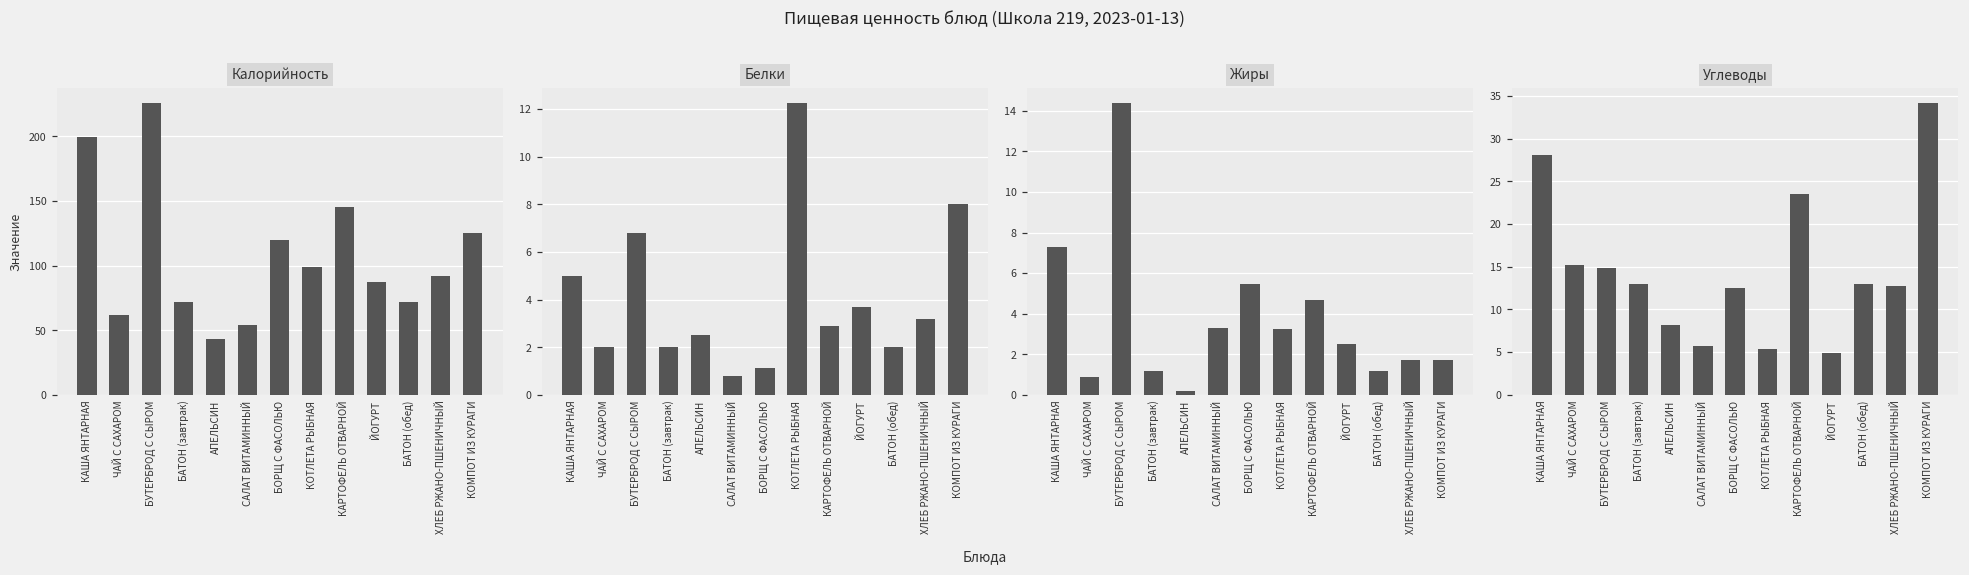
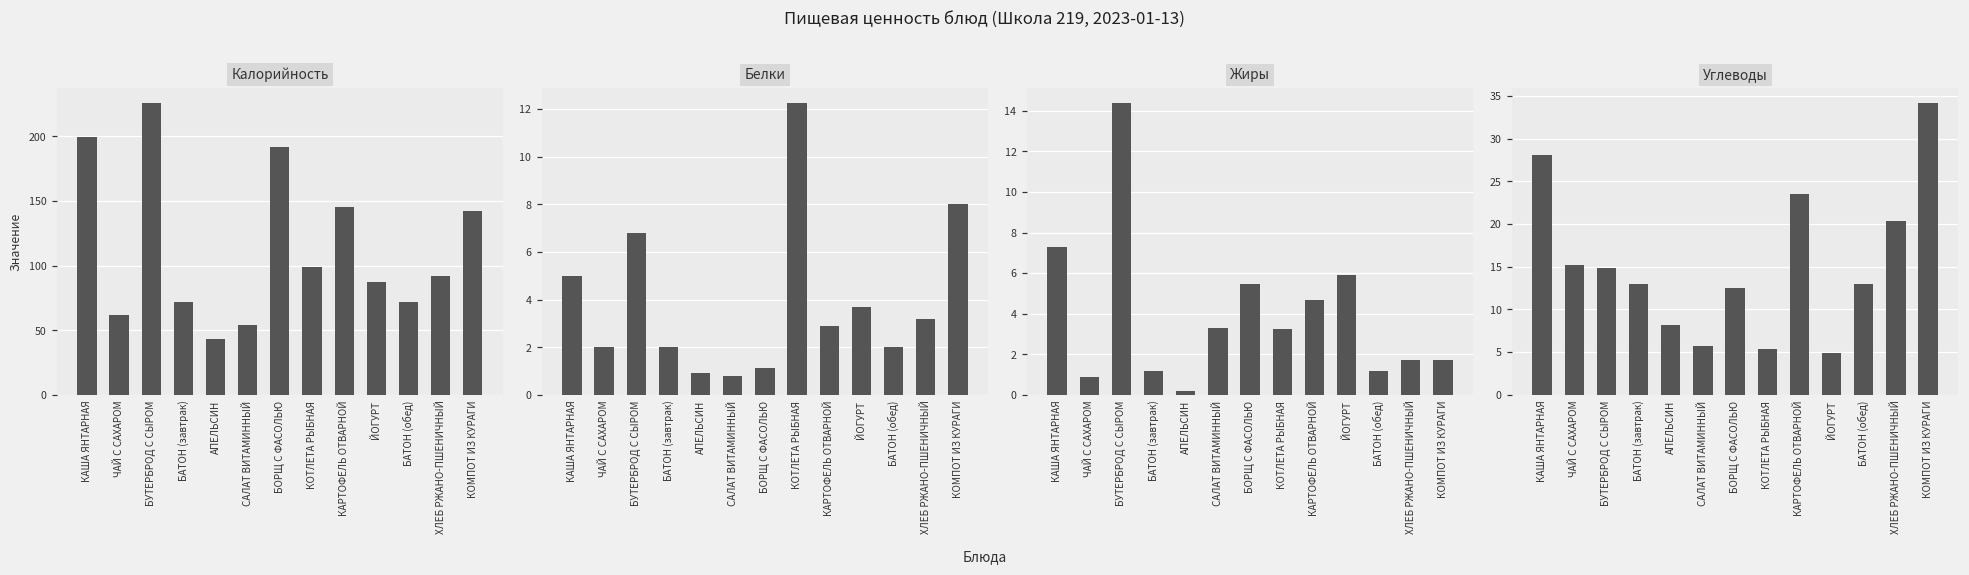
  {
    "Калорийность": {
      "КАША ЯНТАРНАЯ": 199,
      "ЧАЙ С САХАРОМ": 62,
      "БУТЕРБРОД С СЫРОМ": 226,
      "БАТОН (завтрак)": 72,
      "АПЕЛЬСИН": 43,
      "САЛАТ ВИТАМИННЫЙ": 54,
-     "БОРЩ С ФАСОЛЬЮ": 120,
+     "БОРЩ С ФАСОЛЬЮ": 192,
      "КОТЛЕТА РЫБНАЯ": 99,
      "КАРТОФЕЛЬ ОТВАРНОЙ": 145,
      "ЙОГУРТ": 87,
      "БАТОН (обед)": 72,
      "ХЛЕБ РЖАНО-ПШЕНИЧНЫЙ": 92,
-     "КОМПОТ ИЗ КУРАГИ": 125
+     "КОМПОТ ИЗ КУРАГИ": 142
    },
    "Белки": {
      "КАША ЯНТАРНАЯ": 5.0,
      "ЧАЙ С САХАРОМ": 2.0,
      "БУТЕРБРОД С СЫРОМ": 6.8,
      "БАТОН (завтрак)": 2.0,
-     "АПЕЛЬСИН": 2.5,
+     "АПЕЛЬСИН": 0.9,
      "САЛАТ ВИТАМИННЫЙ": 0.8,
      "БОРЩ С ФАСОЛЬЮ": 1.1,
      "КОТЛЕТА РЫБНАЯ": 12.3,
      "КАРТОФЕЛЬ ОТВАРНОЙ": 2.9,
      "ЙОГУРТ": 3.7,
      "БАТОН (обед)": 2.0,
      "ХЛЕБ РЖАНО-ПШЕНИЧНЫЙ": 3.2,
      "КОМПОТ ИЗ КУРАГИ": 8.0
    },
    "Жиры": {
      "КАША ЯНТАРНАЯ": 7.3,
      "ЧАЙ С САХАРОМ": 0.9,
      "БУТЕРБРОД С СЫРОМ": 14.4,
      "БАТОН (завтрак)": 1.2,
      "АПЕЛЬСИН": 0.2,
      "САЛАТ ВИТАМИННЫЙ": 3.3,
      "БОРЩ С ФАСОЛЬЮ": 5.5,
      "КОТЛЕТА РЫБНАЯ": 3.3,
      "КАРТОФЕЛЬ ОТВАРНОЙ": 4.7,
-     "ЙОГУРТ": 2.5,
+     "ЙОГУРТ": 5.9,
      "БАТОН (обед)": 1.2,
      "ХЛЕБ РЖАНО-ПШЕНИЧНЫЙ": 1.7,
      "КОМПОТ ИЗ КУРАГИ": 1.7
    },
    "Углеводы": {
      "КАША ЯНТАРНАЯ": 28,
      "ЧАЙ С САХАРОМ": 15,
      "БУТЕРБРОД С СЫРОМ": 15,
      "БАТОН (завтрак)": 13,
      "АПЕЛЬСИН": 8,
      "САЛАТ ВИТАМИННЫЙ": 6,
      "БОРЩ С ФАСОЛЬЮ": 13,
      "КОТЛЕТА РЫБНАЯ": 5,
      "КАРТОФЕЛЬ ОТВАРНОЙ": 24,
      "ЙОГУРТ": 5,
      "БАТОН (обед)": 13,
-     "ХЛЕБ РЖАНО-ПШЕНИЧНЫЙ": 13,
+     "ХЛЕБ РЖАНО-ПШЕНИЧНЫЙ": 20,
      "КОМПОТ ИЗ КУРАГИ": 34
    }
  }
